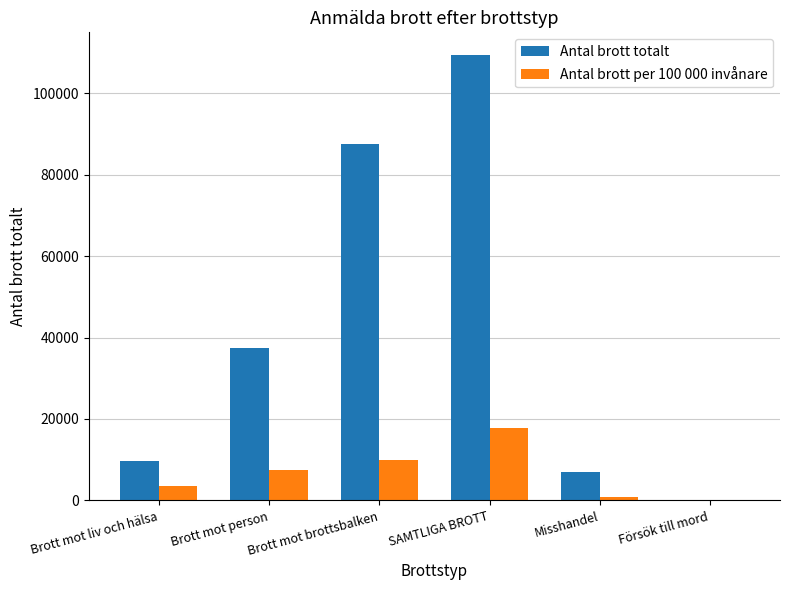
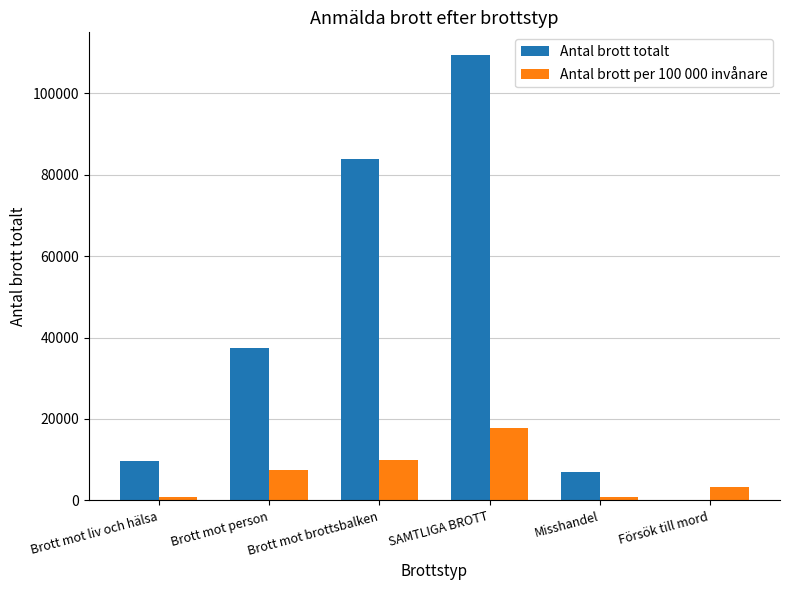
  {
    "Antal brott totalt": {
      "Brott mot liv och hälsa": 10000,
      "Brott mot person": 37000,
-     "Brott mot brottsbalken": 88000,
+     "Brott mot brottsbalken": 84000,
      "SAMTLIGA BROTT": 109000,
      "Misshandel": 7000
    },
    "Antal brott per 100 000 invånare": {
-     "Brott mot liv och hälsa": 4000,
+     "Brott mot liv och hälsa": 1000,
      "Brott mot person": 8000,
      "Brott mot brottsbalken": 10000,
      "SAMTLIGA BROTT": 18000,
      "Misshandel": 1000,
-     "Försök till mord": 0
+     "Försök till mord": 3000
    }
  }
